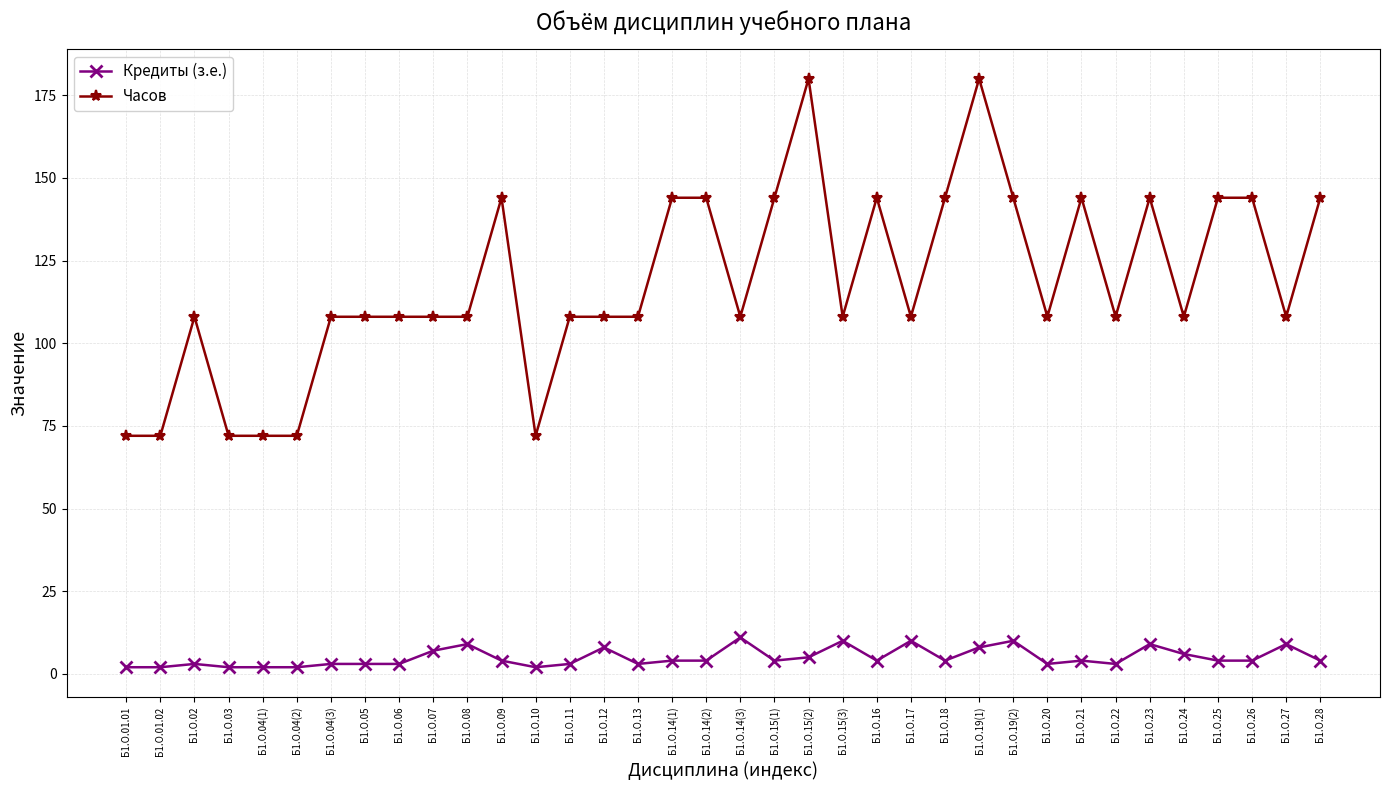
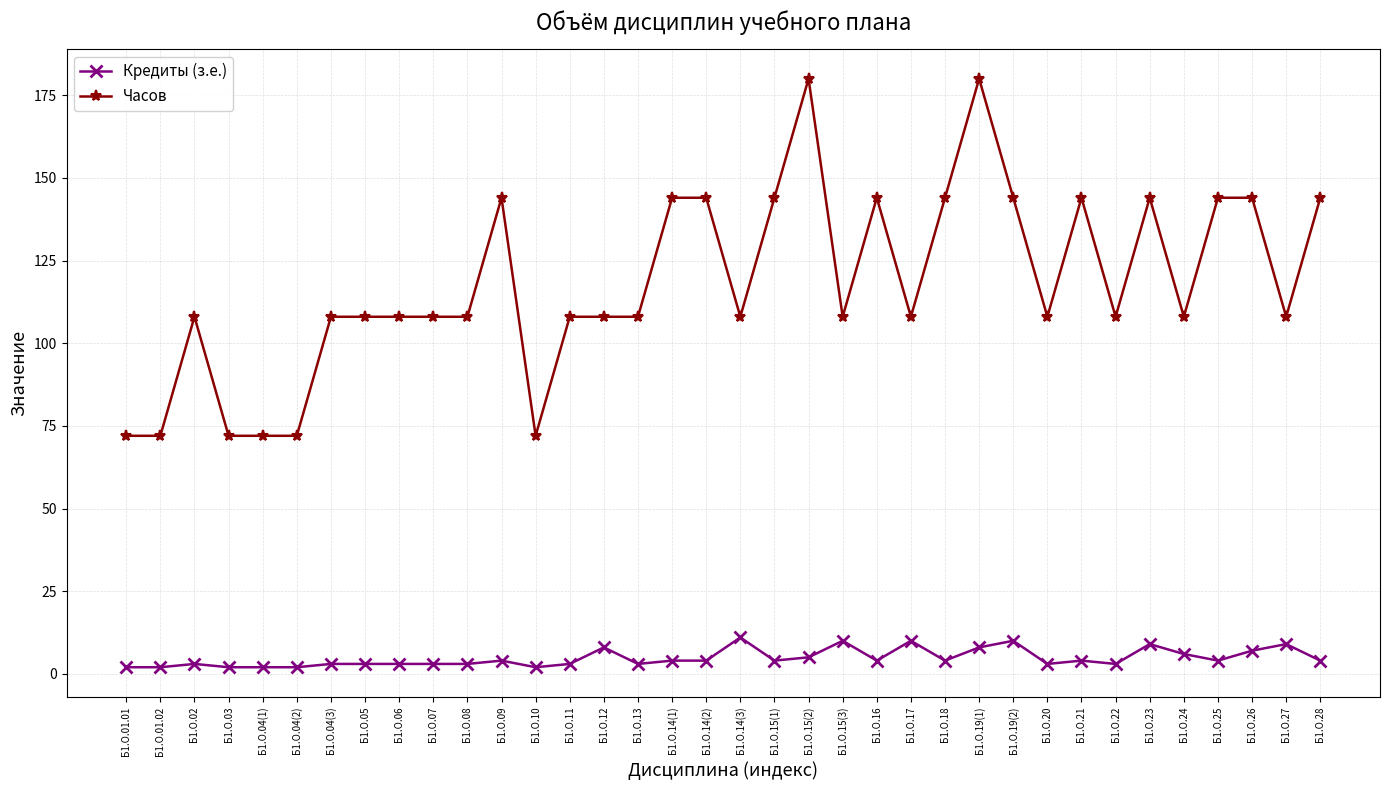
  {
    "Кредиты (з.е.)": {
      "Б1.О.01.01": 2,
      "Б1.О.01.02": 2,
      "Б1.О.02": 3,
      "Б1.О.03": 2,
      "Б1.О.04(1)": 2,
      "Б1.О.04(2)": 2,
      "Б1.О.04(3)": 3,
      "Б1.О.05": 3,
      "Б1.О.06": 3,
-     "Б1.О.07": 7,
-     "Б1.О.08": 9,
+     "Б1.О.07": 3,
+     "Б1.О.08": 3,
      "Б1.О.09": 4,
      "Б1.О.10": 2,
      "Б1.О.11": 3,
      "Б1.О.12": 8,
      "Б1.О.13": 3,
      "Б1.О.14(1)": 4,
      "Б1.О.14(2)": 4,
      "Б1.О.14(3)": 11,
      "Б1.О.15(1)": 4,
      "Б1.О.15(2)": 5,
      "Б1.О.15(3)": 10,
      "Б1.О.16": 4,
      "Б1.О.17": 10,
      "Б1.О.18": 4,
      "Б1.О.19(1)": 8,
      "Б1.О.19(2)": 10,
      "Б1.О.20": 3,
      "Б1.О.21": 4,
      "Б1.О.22": 3,
      "Б1.О.23": 9,
      "Б1.О.24": 6,
      "Б1.О.25": 4,
-     "Б1.О.26": 4,
+     "Б1.О.26": 7,
      "Б1.О.27": 9,
      "Б1.О.28": 4
    },
    "Часов": {
      "Б1.О.01.01": 72,
      "Б1.О.01.02": 72,
      "Б1.О.02": 108,
      "Б1.О.03": 72,
      "Б1.О.04(1)": 72,
      "Б1.О.04(2)": 72,
      "Б1.О.04(3)": 108,
      "Б1.О.05": 108,
      "Б1.О.06": 108,
      "Б1.О.07": 108,
      "Б1.О.08": 108,
      "Б1.О.09": 144,
      "Б1.О.10": 72,
      "Б1.О.11": 108,
      "Б1.О.12": 108,
      "Б1.О.13": 108,
      "Б1.О.14(1)": 144,
      "Б1.О.14(2)": 144,
      "Б1.О.14(3)": 108,
      "Б1.О.15(1)": 144,
      "Б1.О.15(2)": 180,
      "Б1.О.15(3)": 108,
      "Б1.О.16": 144,
      "Б1.О.17": 108,
      "Б1.О.18": 144,
      "Б1.О.19(1)": 180,
      "Б1.О.19(2)": 144,
      "Б1.О.20": 108,
      "Б1.О.21": 144,
      "Б1.О.22": 108,
      "Б1.О.23": 144,
      "Б1.О.24": 108,
      "Б1.О.25": 144,
      "Б1.О.26": 144,
      "Б1.О.27": 108,
      "Б1.О.28": 144
    }
  }
